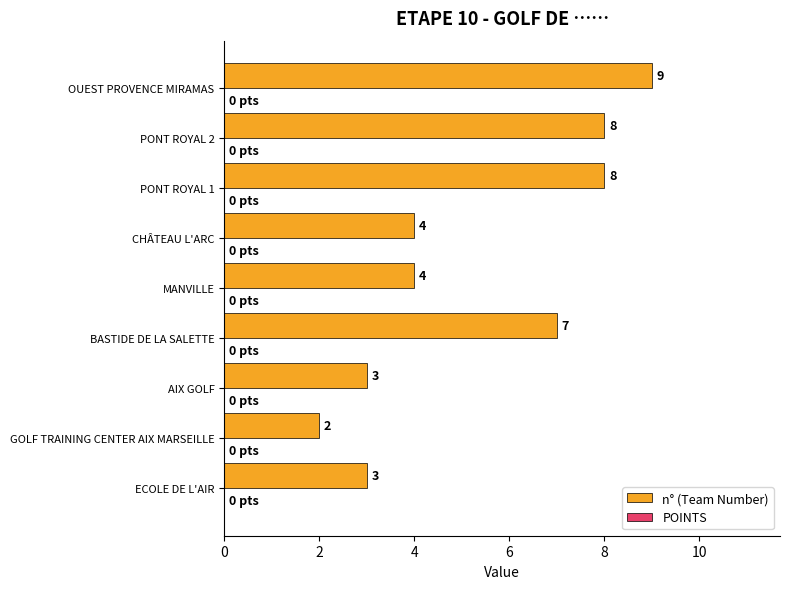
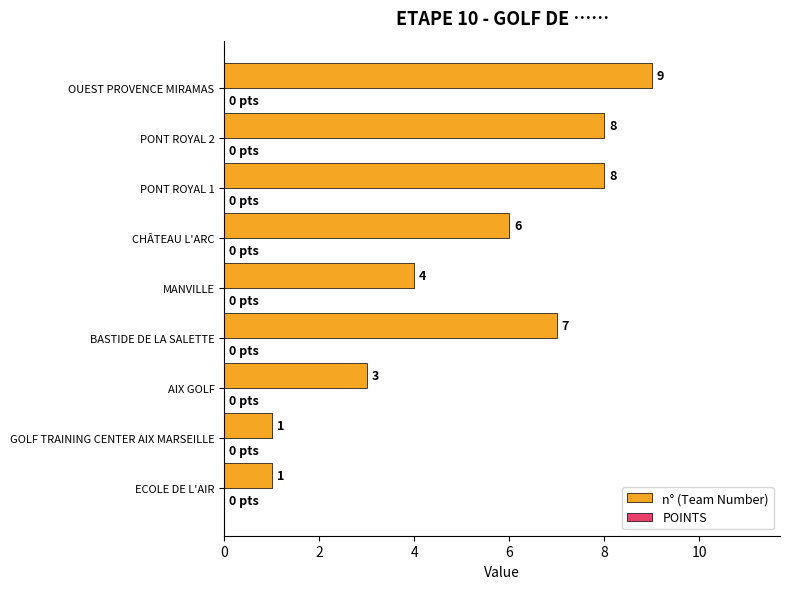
  {
    "n° (Team Number)": {
      "OUEST PROVENCE MIRAMAS": 9,
      "PONT ROYAL 2": 8,
      "PONT ROYAL 1": 8,
-     "CHÂTEAU L'ARC": 4,
+     "CHÂTEAU L'ARC": 6,
      "MANVILLE": 4,
      "BASTIDE DE LA SALETTE": 7,
      "AIX GOLF": 3,
-     "GOLF TRAINING CENTER AIX MARSEILLE": 2,
-     "ECOLE DE L'AIR": 3
+     "GOLF TRAINING CENTER AIX MARSEILLE": 1,
+     "ECOLE DE L'AIR": 1
    },
    "POINTS": {
      "OUEST PROVENCE MIRAMAS": 0,
      "PONT ROYAL 2": 0,
      "PONT ROYAL 1": 0,
      "CHÂTEAU L'ARC": 0,
      "MANVILLE": 0,
      "BASTIDE DE LA SALETTE": 0,
      "AIX GOLF": 0,
      "GOLF TRAINING CENTER AIX MARSEILLE": 0,
      "ECOLE DE L'AIR": 0
    }
  }
